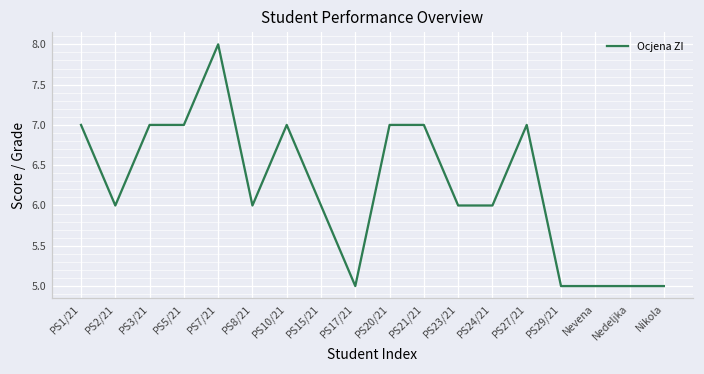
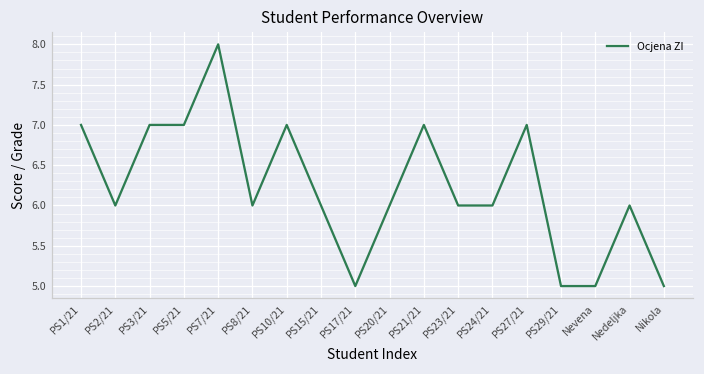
  {
    "PS1/21": 7,
    "PS2/21": 6,
    "PS3/21": 7,
    "PS5/21": 7,
    "PS7/21": 8,
    "PS8/21": 6,
    "PS10/21": 7,
    "PS15/21": 6,
    "PS17/21": 5,
-   "PS20/21": 7,
+   "PS20/21": 6,
    "PS21/21": 7,
    "PS23/21": 6,
    "PS24/21": 6,
    "PS27/21": 7,
    "PS29/21": 5,
    "Nevena": 5,
-   "Nedeljka": 5,
+   "Nedeljka": 6,
    "Nikola": 5
  }
